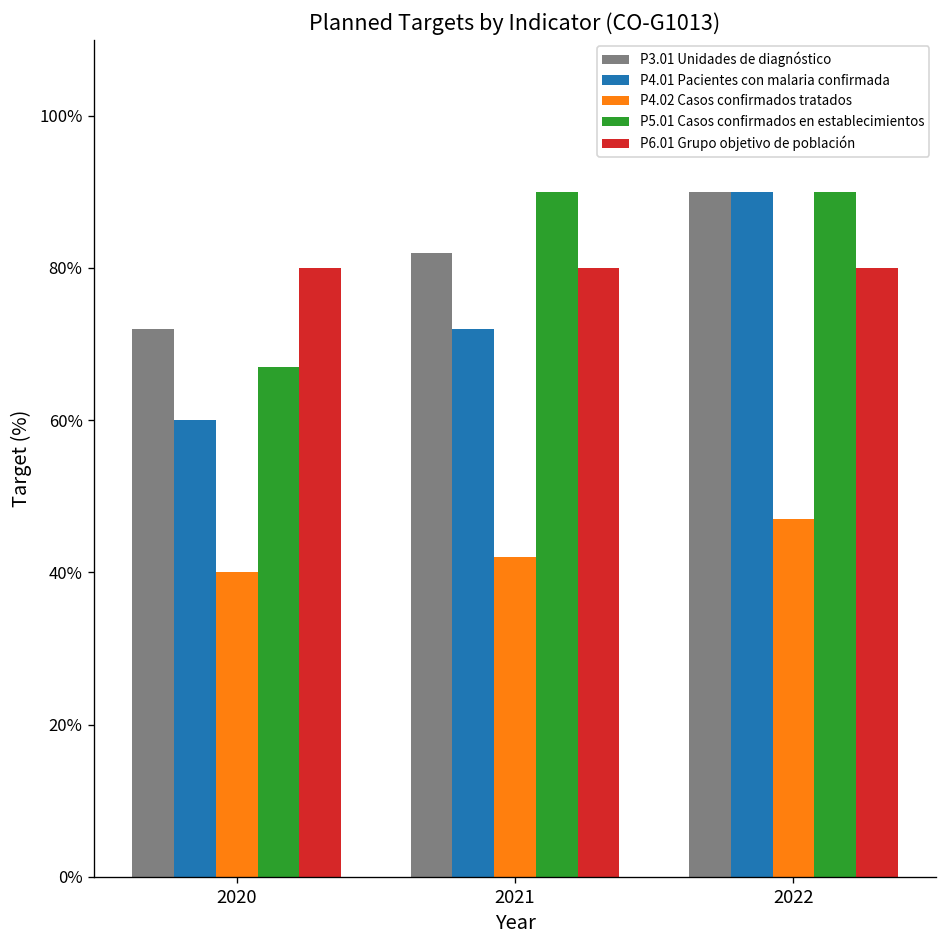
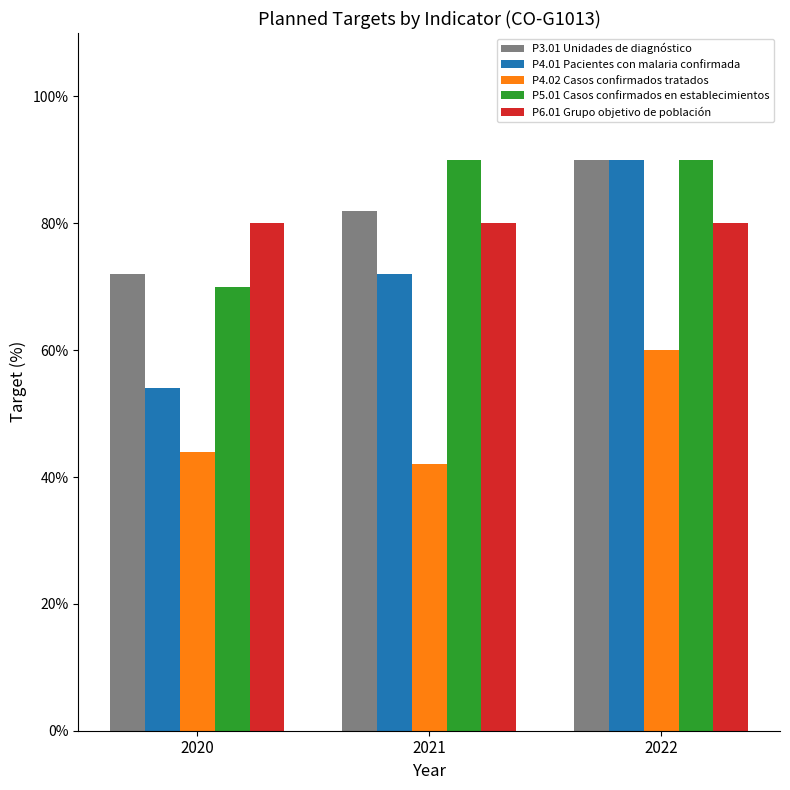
  {
    "P3.01 Unidades de diagnóstico": {
      "2020": "72%",
      "2021": "82%",
      "2022": "90%"
    },
    "P4.01 Pacientes con malaria confirmada": {
-     "2020": "60%",
+     "2020": "54%",
      "2021": "72%",
      "2022": "90%"
    },
    "P4.02 Casos confirmados tratados": {
-     "2020": "40%",
+     "2020": "44%",
      "2021": "42%",
-     "2022": "47%"
+     "2022": "60%"
    },
    "P5.01 Casos confirmados en establecimientos": {
-     "2020": "67%",
+     "2020": "70%",
      "2021": "90%",
      "2022": "90%"
    },
    "P6.01 Grupo objetivo de población": {
      "2020": "80%",
      "2021": "80%",
      "2022": "80%"
    }
  }
